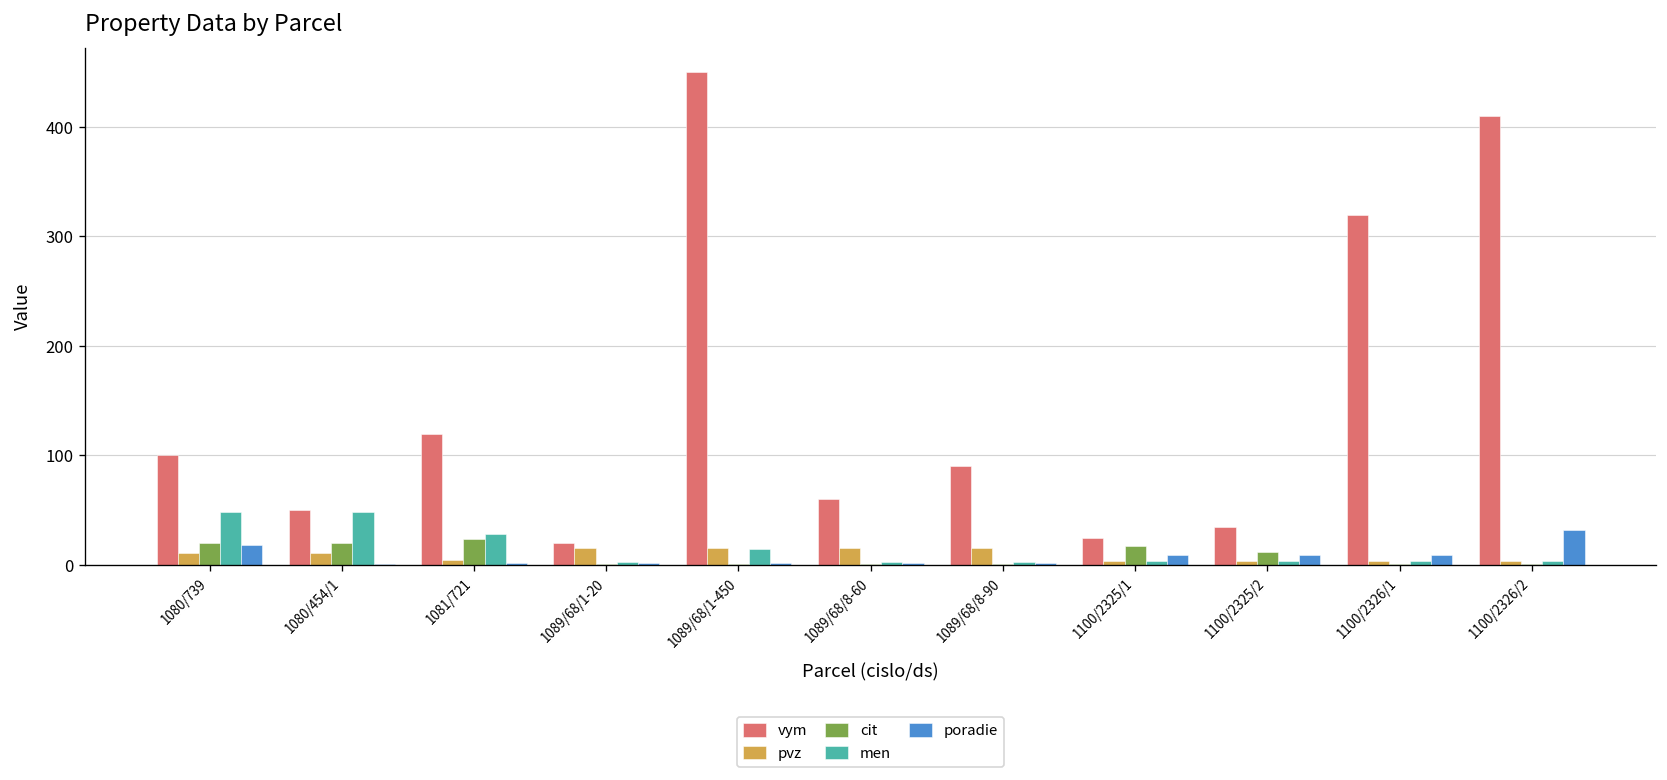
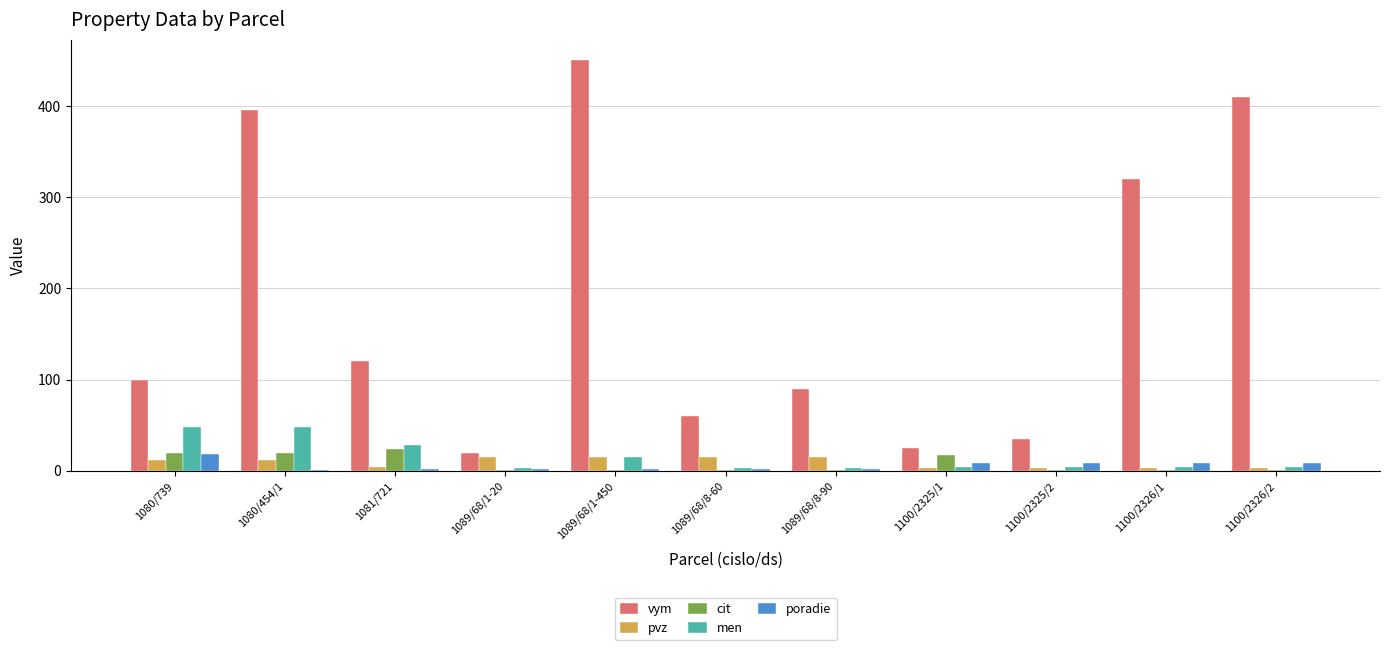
  {
    "vym": {
      "1080/739": 100,
-     "1080/454/1": 50,
+     "1080/454/1": 400,
      "1081/721": 120,
      "1089/68/1-20": 20,
      "1089/68/1-450": 450,
      "1089/68/8-60": 60,
      "1089/68/8-90": 90,
      "1100/2325/1": 30,
      "1100/2325/2": 40,
      "1100/2326/1": 320,
      "1100/2326/2": 410
    },
    "pvz": {
      "1080/739": 10,
      "1080/454/1": 10,
      "1081/721": 0,
      "1089/68/1-20": 20,
      "1089/68/1-450": 20,
      "1089/68/8-60": 20,
      "1089/68/8-90": 20,
      "1100/2325/1": 0,
      "1100/2325/2": 0,
      "1100/2326/1": 0,
      "1100/2326/2": 0
    },
    "cit": {
      "1080/739": 20,
      "1080/454/1": 20,
      "1081/721": 20,
      "1100/2325/1": 20,
-     "1100/2325/2": 10
+     "1100/2325/2": 0
    },
    "men": {
      "1080/739": 50,
      "1080/454/1": 50,
      "1081/721": 30,
      "1089/68/1-20": 0,
      "1089/68/1-450": 20,
      "1089/68/8-60": 0,
      "1089/68/8-90": 0,
      "1100/2325/1": 0,
      "1100/2325/2": 0,
      "1100/2326/1": 0,
      "1100/2326/2": 0
    },
    "poradie": {
      "1080/739": 20,
      "1100/2325/1": 10,
      "1100/2325/2": 10,
      "1100/2326/1": 10,
-     "1100/2326/2": 30
+     "1100/2326/2": 10
    }
  }
